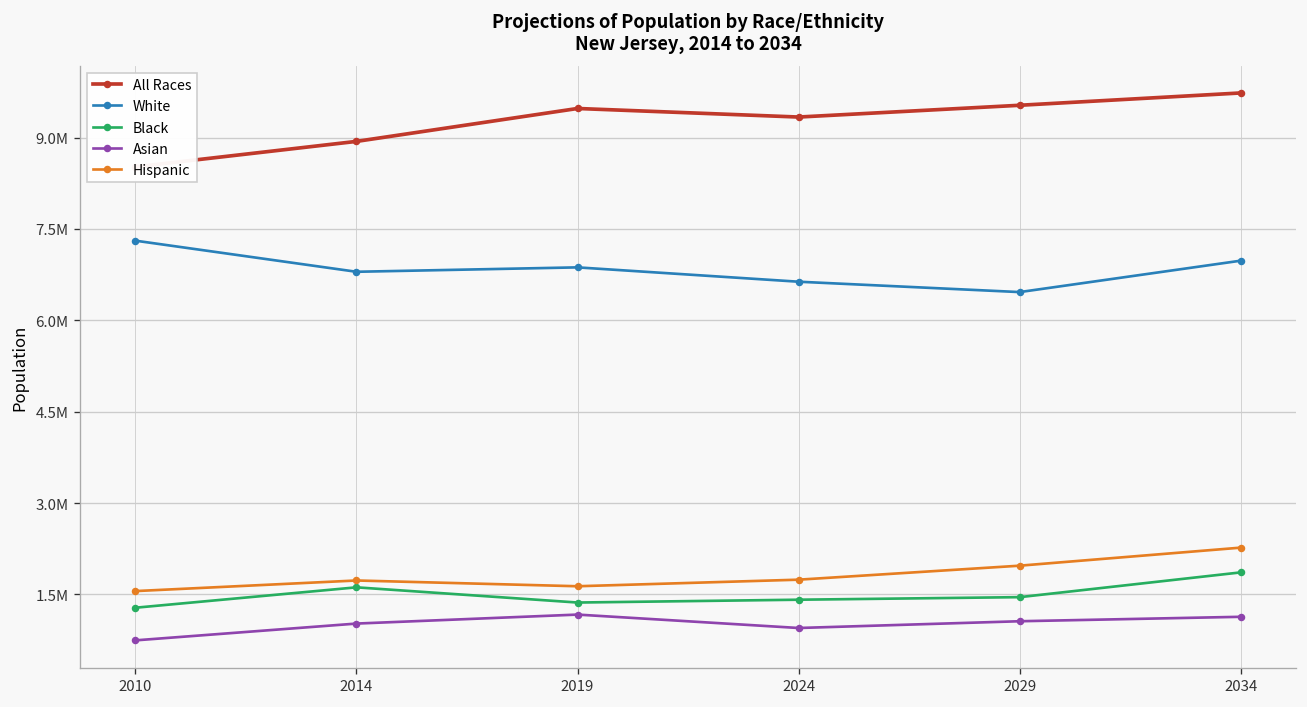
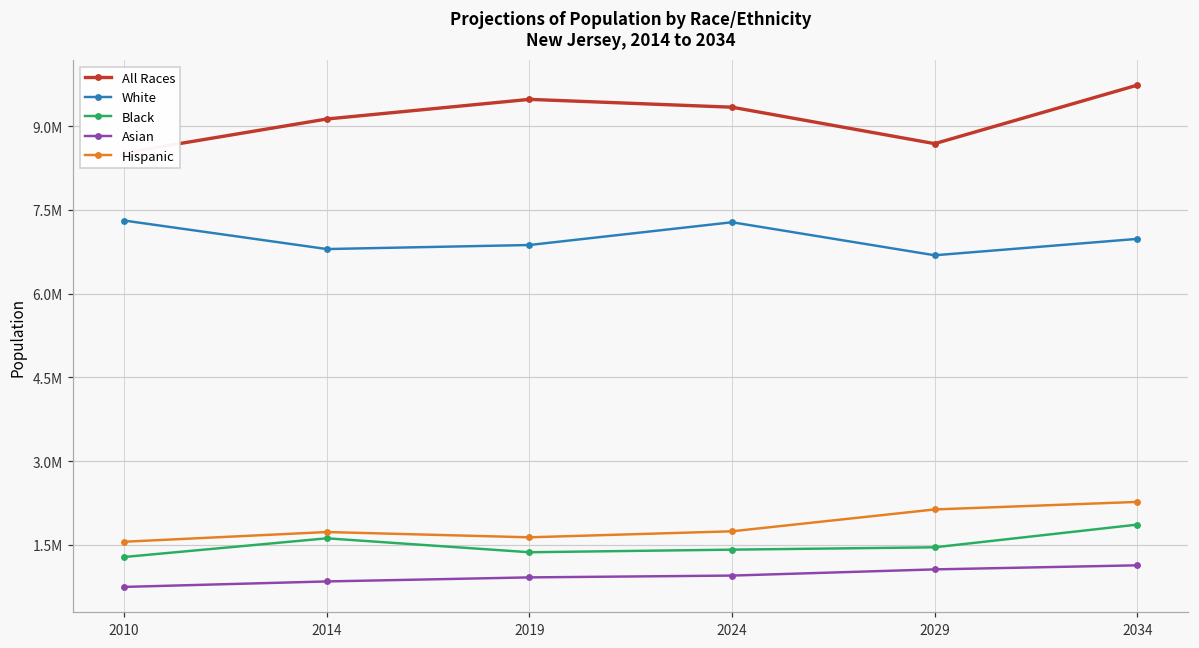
  {
    "All Races": {
-     "2014": 8900000,
+     "2014": 9100000,
      "2019": 9500000,
      "2024": 9300000,
-     "2029": 9500000,
+     "2029": 8700000,
      "2034": 9700000
    },
    "White": {
      "2010": 7300000,
      "2014": 6800000,
      "2019": 6900000,
-     "2024": 6600000,
-     "2029": 6500000,
+     "2024": 7300000,
+     "2029": 6700000,
      "2034": 7000000
    },
    "Black": {
      "2010": 1300000,
      "2014": 1600000,
      "2019": 1400000,
      "2024": 1400000,
      "2029": 1500000,
      "2034": 1900000
    },
    "Asian": {
      "2010": 700000,
-     "2014": 1000000,
-     "2019": 1200000,
+     "2014": 800000,
+     "2019": 900000,
      "2024": 900000,
      "2029": 1100000,
      "2034": 1100000
    },
    "Hispanic": {
      "2010": 1600000,
      "2014": 1700000,
      "2019": 1600000,
      "2024": 1700000,
-     "2029": 2000000,
+     "2029": 2100000,
      "2034": 2300000
    }
  }
